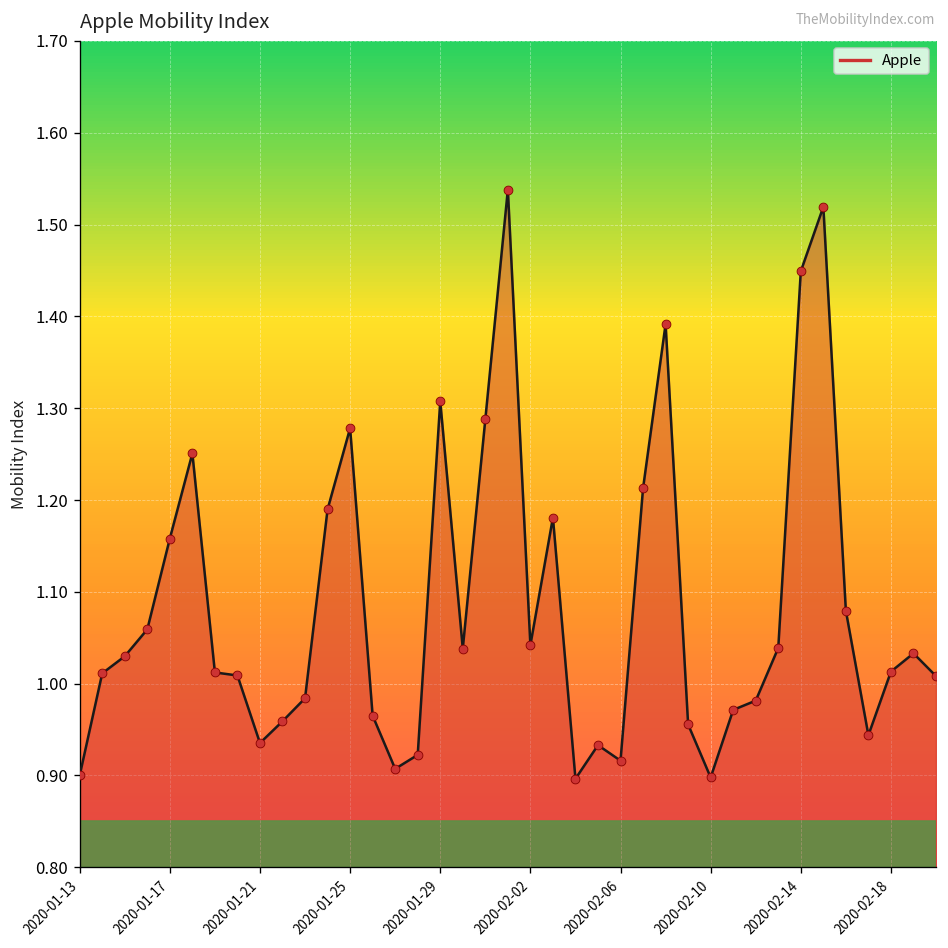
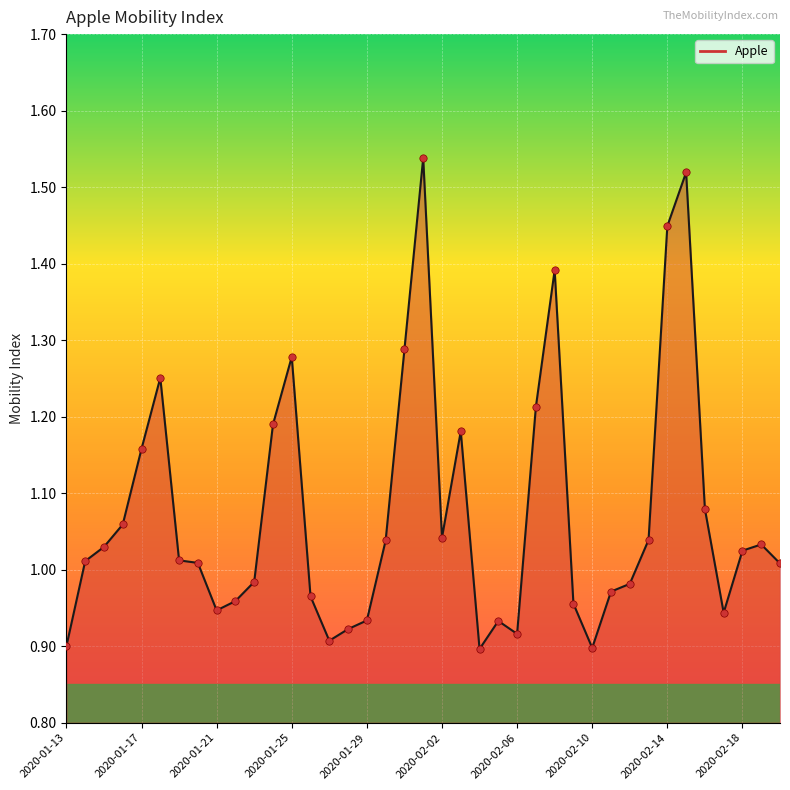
  {
    "2020-01-13": 0.90,
    "2020-01-17": 1.16,
-   "2020-01-21": 0.94,
+   "2020-01-21": 0.95,
    "2020-01-25": 1.28,
-   "2020-01-29": 1.31,
+   "2020-01-29": 0.93,
    "2020-02-02": 1.04,
    "2020-02-06": 0.92,
    "2020-02-10": 0.90,
    "2020-02-14": 1.45,
-   "2020-02-18": 1.01
+   "2020-02-18": 1.02
  }
